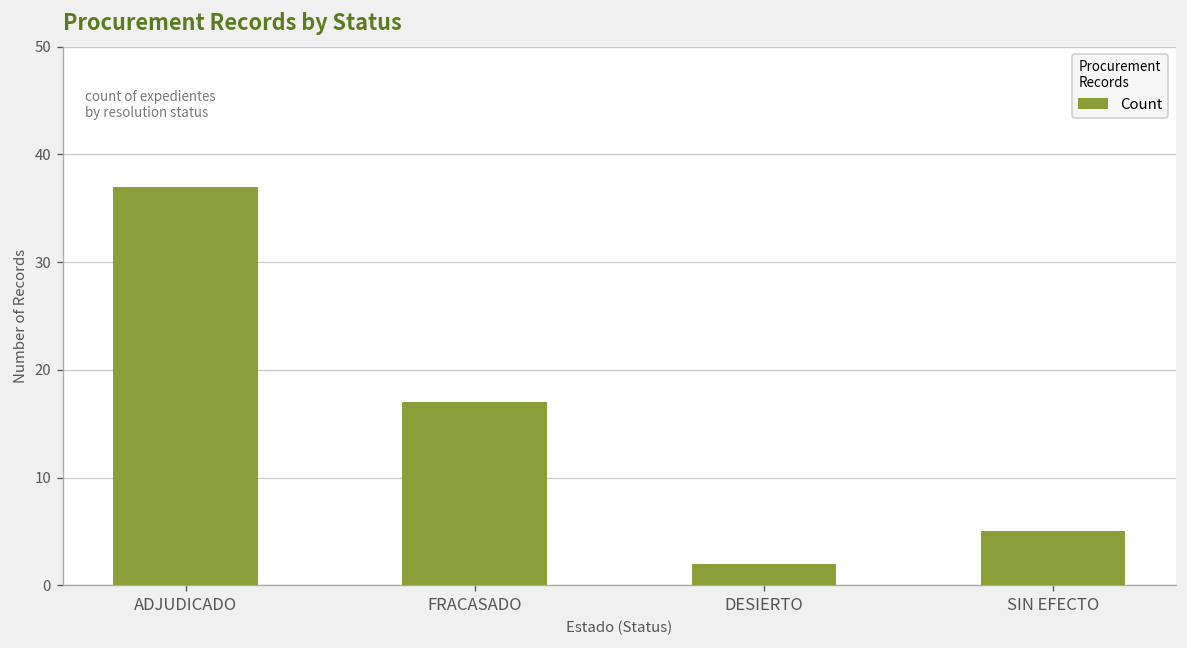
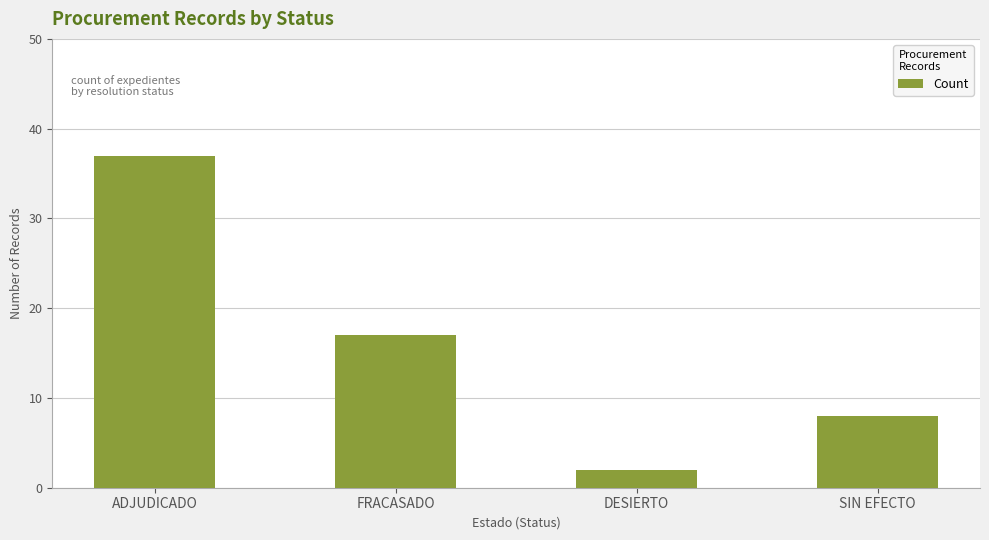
  {
    "ADJUDICADO": 37,
    "FRACASADO": 17,
    "DESIERTO": 2,
-   "SIN EFECTO": 5
+   "SIN EFECTO": 8
  }
